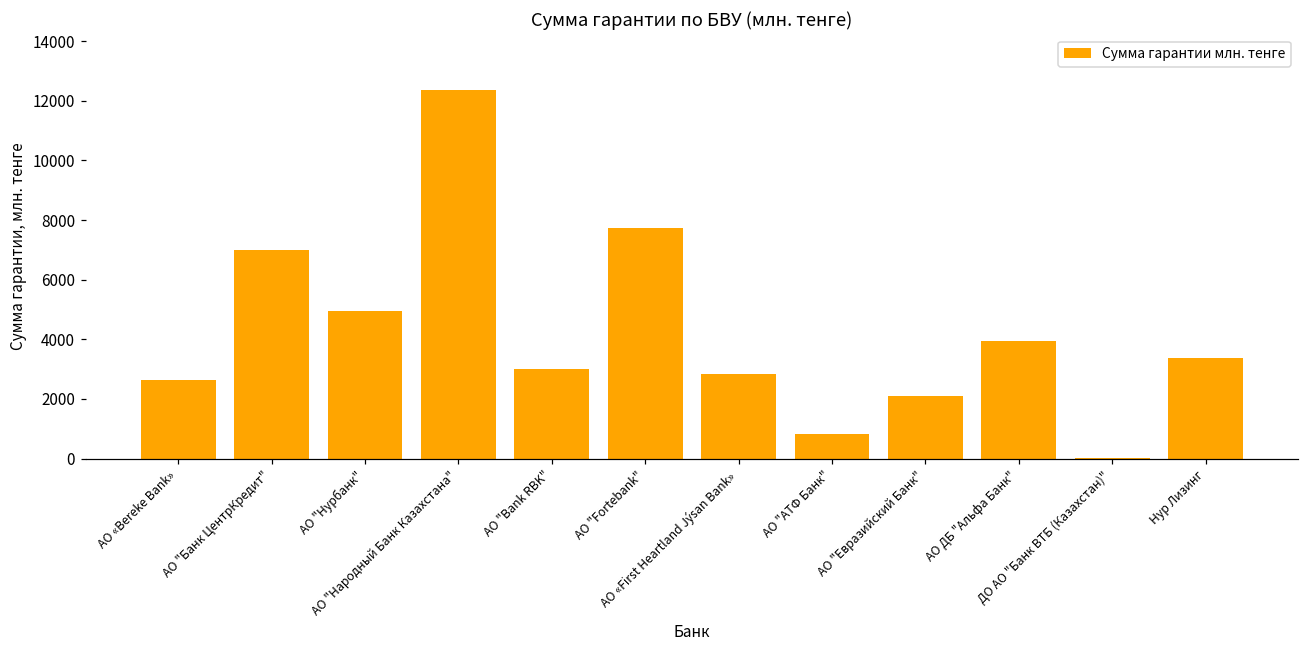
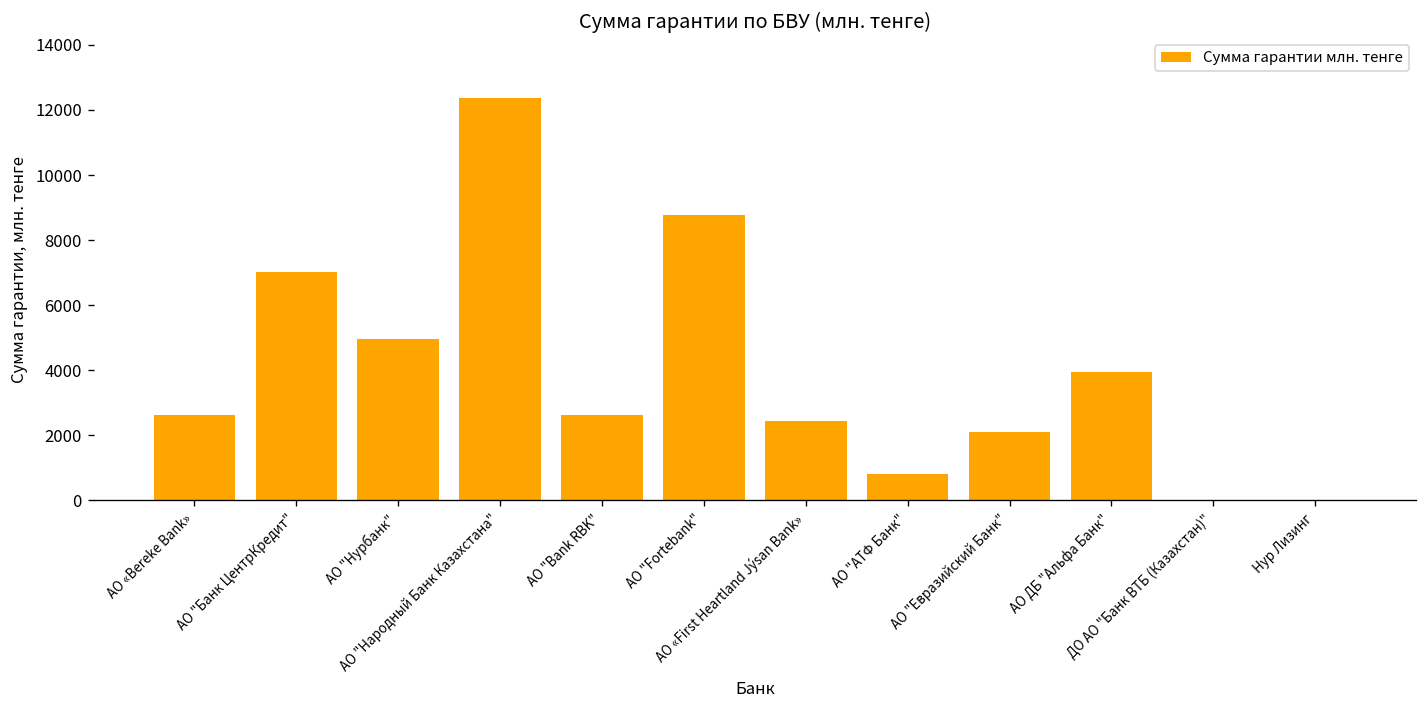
  {
    "АО «Bereke Bank»": 2600,
    "АО \"Банк ЦентрКредит\"": 7000,
    "АО \"Нурбанк\"": 5000,
    "АО \"Народный Банк Казахстана\"": 12400,
-   "АО \"Bank RBK\"": 3000,
-   "АО \"Fortebank\"": 7700,
-   "АО «First Heartland Jýsan Bank»": 2900,
+   "АО \"Bank RBK\"": 2600,
+   "АО \"Fortebank\"": 8800,
+   "АО «First Heartland Jýsan Bank»": 2400,
    "АО \"АТФ Банк\"": 800,
    "АО \"Евразийский Банк\"": 2100,
    "АО ДБ \"Альфа Банк\"": 3900,
-   "Нур Лизинг": 3400
+   "Нур Лизинг": 0
  }
